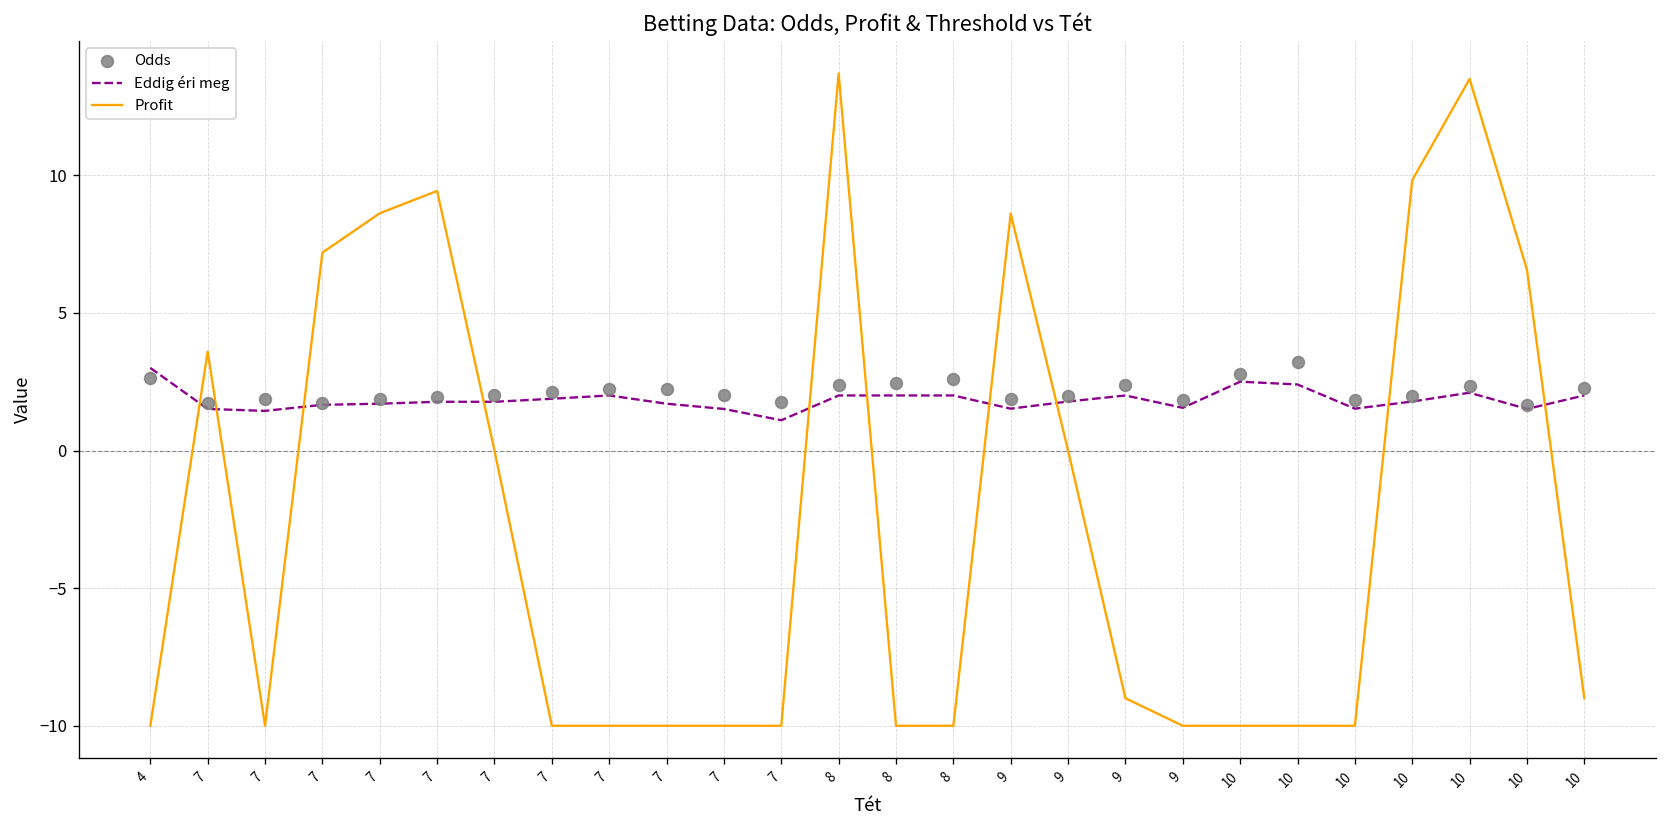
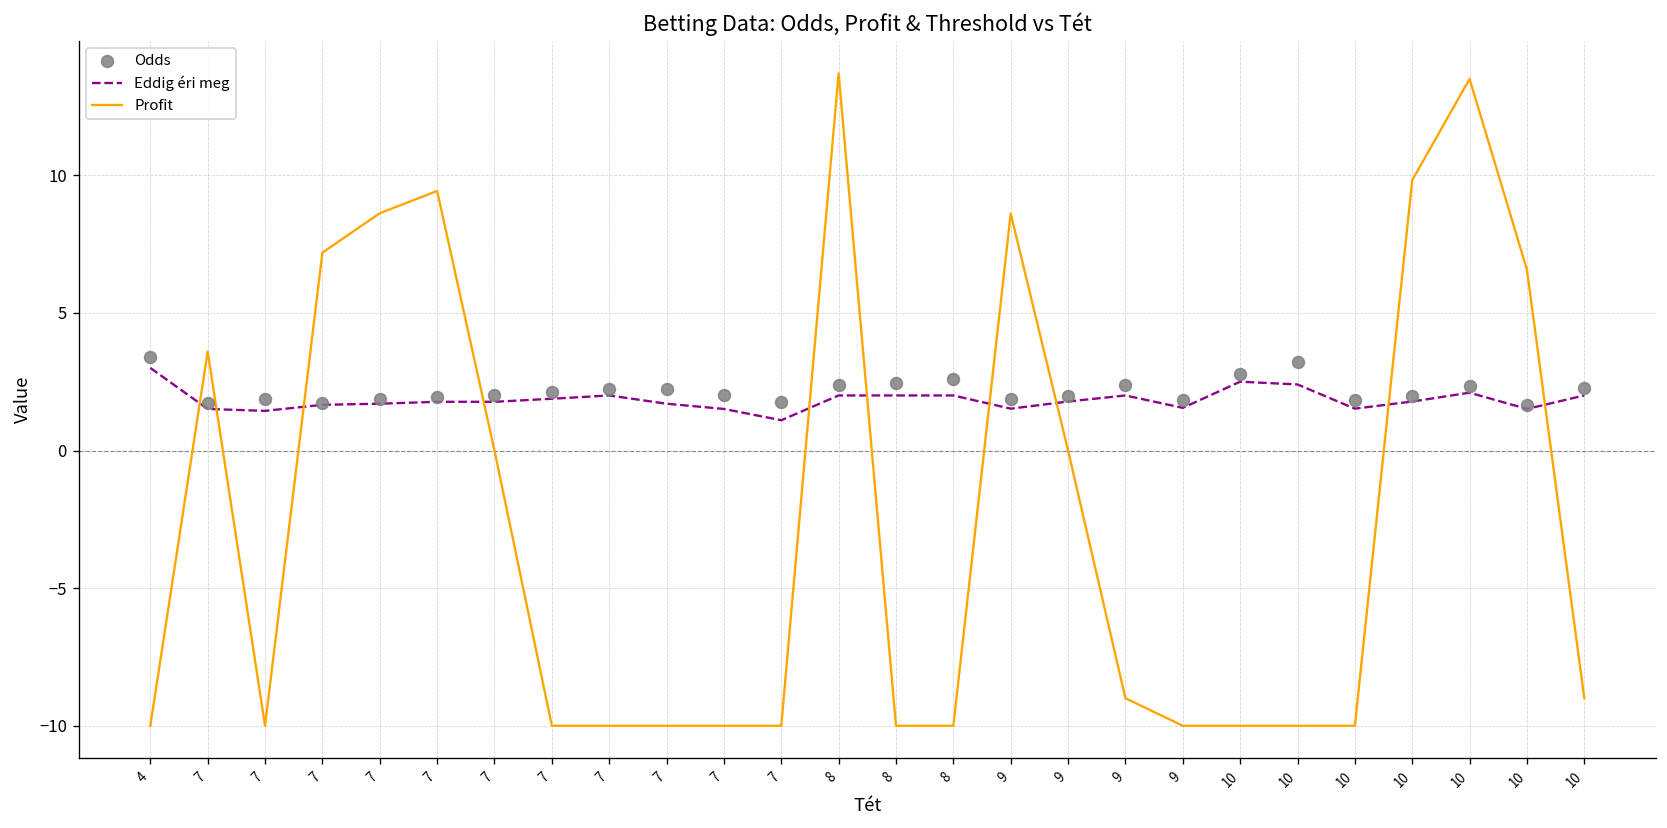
  {
    "Odds": {
-     "4": 2.6
+     "4": 3.4
    },
    "Eddig éri meg": {
      "4": 3.0
    },
    "Profit": {
      "4": -10.0
    }
  }
